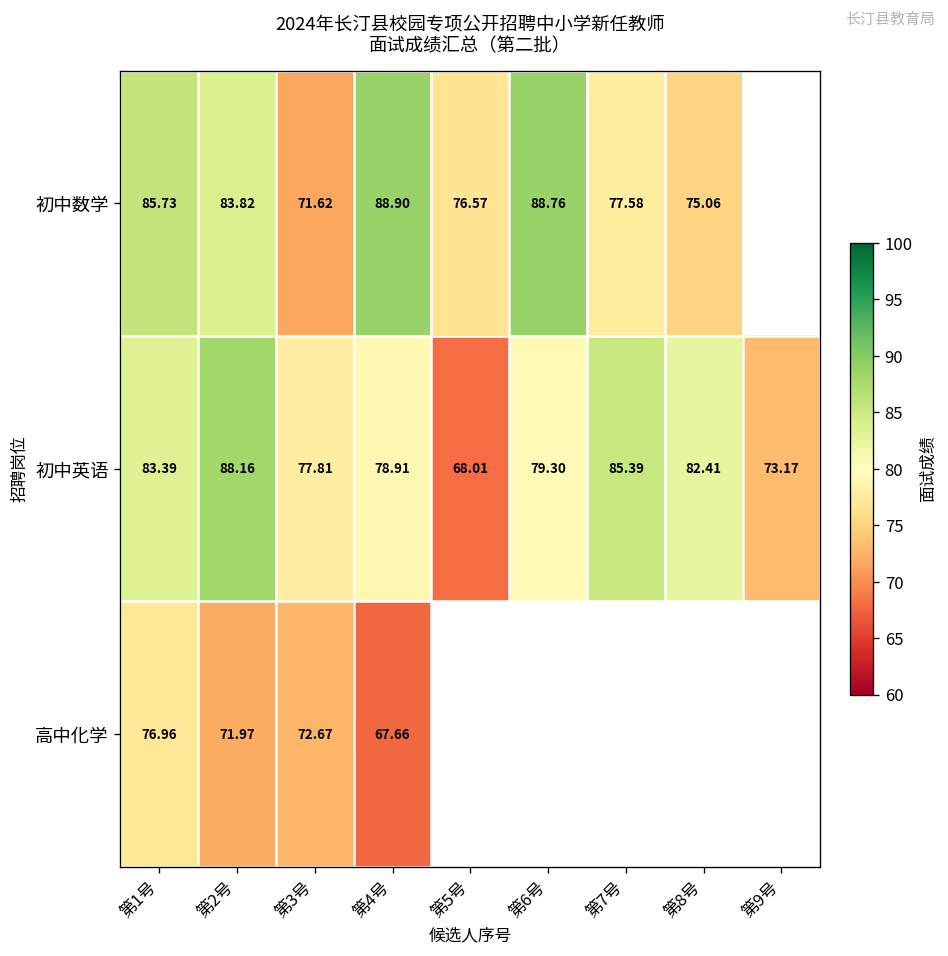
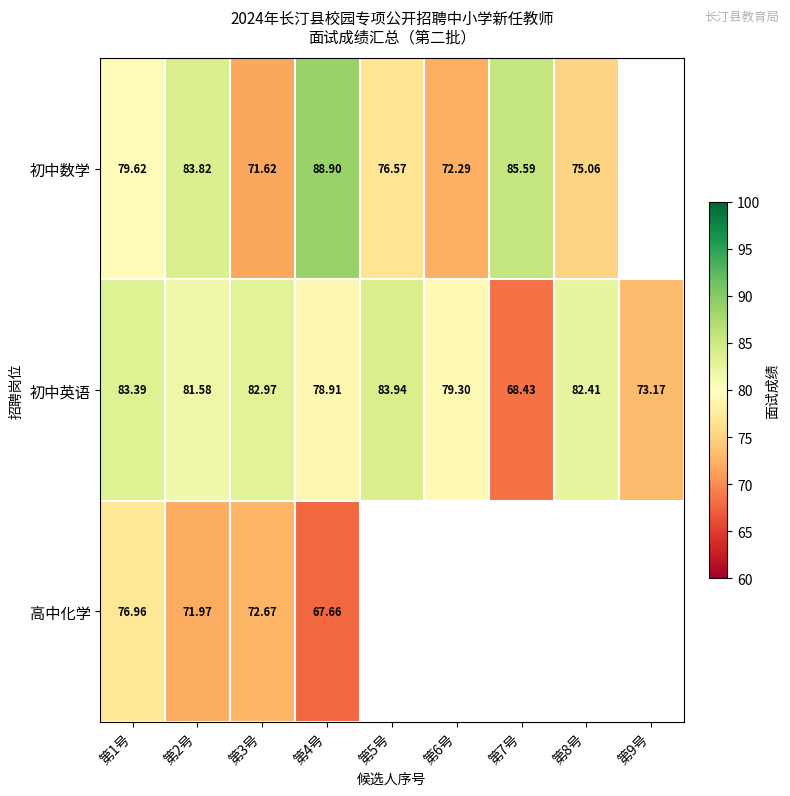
  {
    "初中数学": {
-     "第1号": 85.73,
+     "第1号": 79.62,
      "第2号": 83.82,
      "第3号": 71.62,
      "第4号": 88.90,
      "第5号": 76.57,
-     "第6号": 88.76,
-     "第7号": 77.58,
+     "第6号": 72.29,
+     "第7号": 85.59,
      "第8号": 75.06
    },
    "初中英语": {
      "第1号": 83.39,
-     "第2号": 88.16,
-     "第3号": 77.81,
+     "第2号": 81.58,
+     "第3号": 82.97,
      "第4号": 78.91,
-     "第5号": 68.01,
+     "第5号": 83.94,
      "第6号": 79.30,
-     "第7号": 85.39,
+     "第7号": 68.43,
      "第8号": 82.41,
      "第9号": 73.17
    },
    "高中化学": {
      "第1号": 76.96,
      "第2号": 71.97,
      "第3号": 72.67,
      "第4号": 67.66
    }
  }
